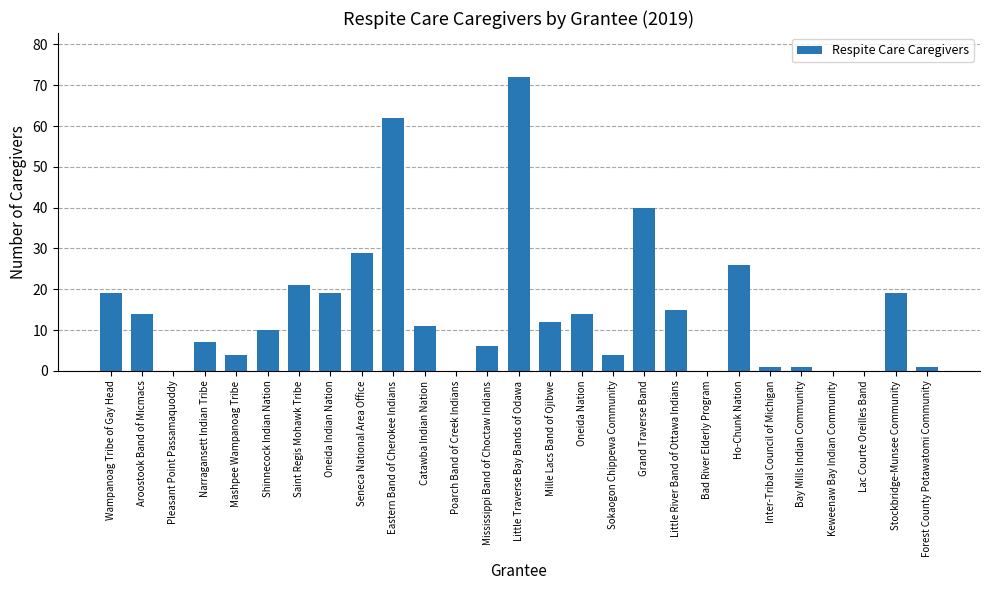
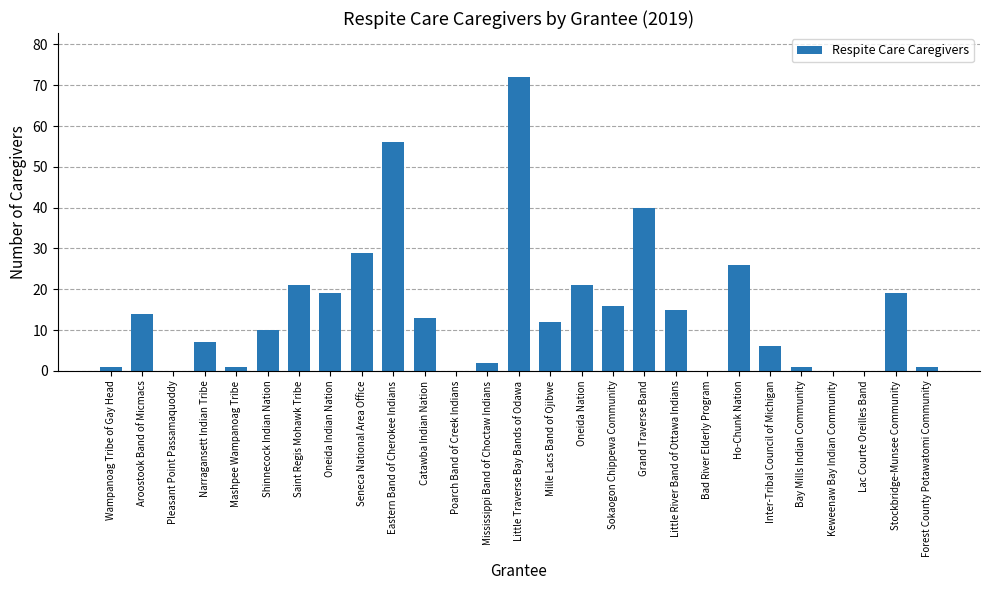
  {
-   "Wampanoag Tribe of Gay Head": 19,
+   "Wampanoag Tribe of Gay Head": 1,
    "Aroostook Band of Micmacs": 14,
    "Pleasant Point Passamaquoddy": 0,
    "Narragansett Indian Tribe": 7,
-   "Mashpee Wampanoag Tribe": 4,
+   "Mashpee Wampanoag Tribe": 1,
    "Shinnecock Indian Nation": 10,
    "Saint Regis Mohawk Tribe": 21,
    "Oneida Indian Nation": 19,
    "Seneca National Area Office": 29,
-   "Eastern Band of Cherokee Indians": 62,
-   "Catawba Indian Nation": 11,
+   "Eastern Band of Cherokee Indians": 56,
+   "Catawba Indian Nation": 13,
    "Poarch Band of Creek Indians": 0,
-   "Mississippi Band of Choctaw Indians": 6,
+   "Mississippi Band of Choctaw Indians": 2,
    "Little Traverse Bay Bands of Odawa": 72,
    "Mille Lacs Band of Ojibwe": 12,
-   "Oneida Nation": 14,
-   "Sokaogon Chippewa Community": 4,
+   "Oneida Nation": 21,
+   "Sokaogon Chippewa Community": 16,
    "Grand Traverse Band": 40,
    "Little River Band of Ottawa Indians": 15,
    "Bad River Elderly Program": 0,
    "Ho-Chunk Nation": 26,
-   "Inter-Tribal Council of Michigan": 1,
+   "Inter-Tribal Council of Michigan": 6,
    "Bay Mills Indian Community": 1,
    "Keweenaw Bay Indian Community": 0,
    "Lac Courte Oreilles Band": 0,
    "Stockbridge-Munsee Community": 19,
    "Forest County Potawatomi Community": 1
  }
